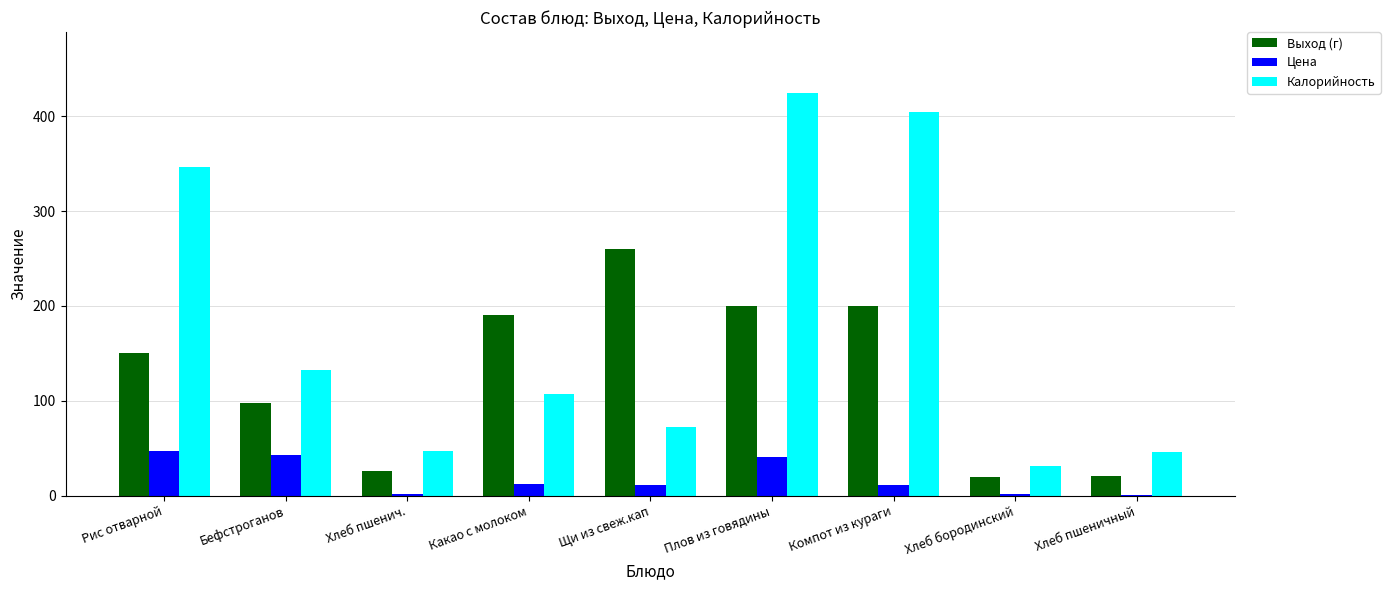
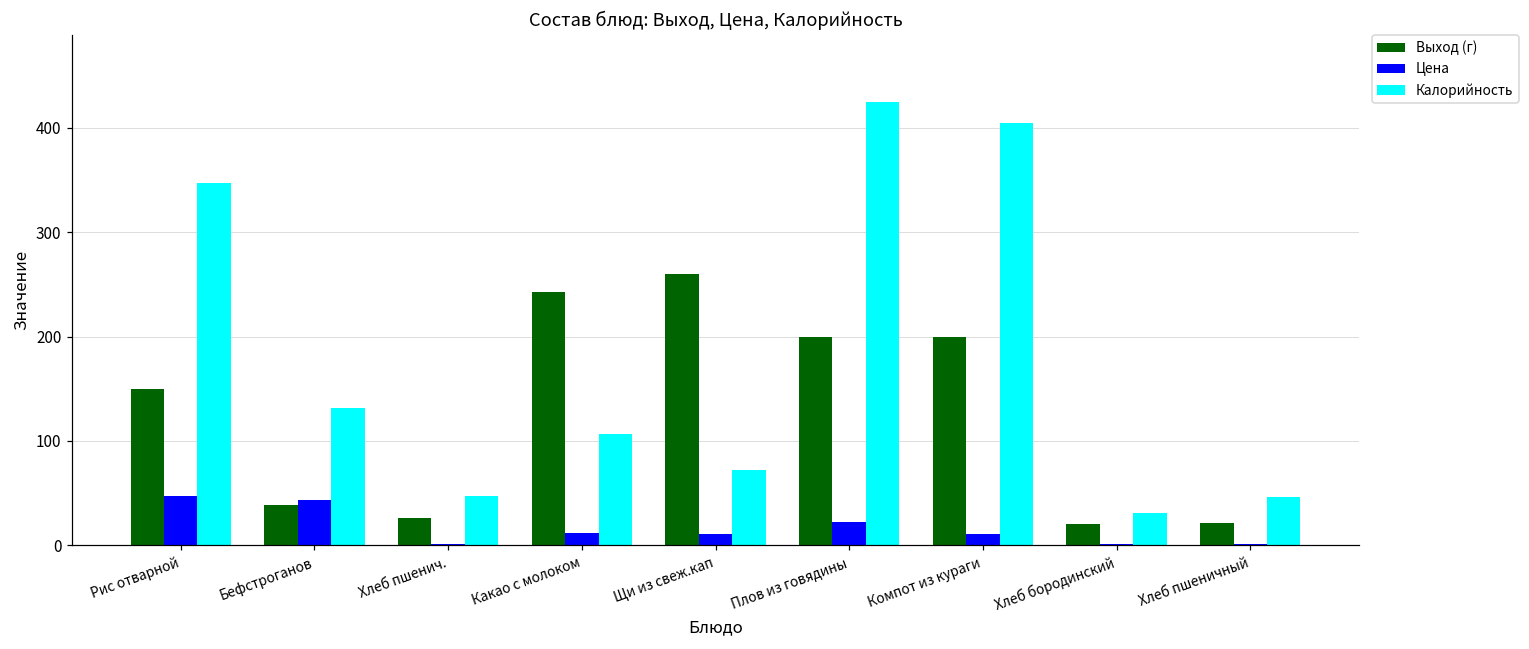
  {
    "Выход (г)": {
      "Рис отварной": 150,
-     "Бефстроганов": 100,
+     "Бефстроганов": 40,
      "Хлеб пшенич.": 30,
-     "Какао с молоком": 190,
+     "Какао с молоком": 240,
      "Щи из свеж.кап": 260,
      "Плов из говядины": 200,
      "Компот из кураги": 200,
      "Хлеб бородинский": 20,
      "Хлеб пшеничный": 20
    },
    "Цена": {
      "Рис отварной": 50,
      "Бефстроганов": 40,
      "Какао с молоком": 10,
      "Щи из свеж.кап": 10,
-     "Плов из говядины": 40,
+     "Плов из говядины": 20,
      "Компот из кураги": 10
    },
    "Калорийность": {
      "Рис отварной": 350,
      "Бефстроганов": 130,
      "Хлеб пшенич.": 50,
      "Какао с молоком": 110,
      "Щи из свеж.кап": 70,
      "Плов из говядины": 430,
      "Компот из кураги": 400,
      "Хлеб бородинский": 30,
      "Хлеб пшеничный": 50
    }
  }
